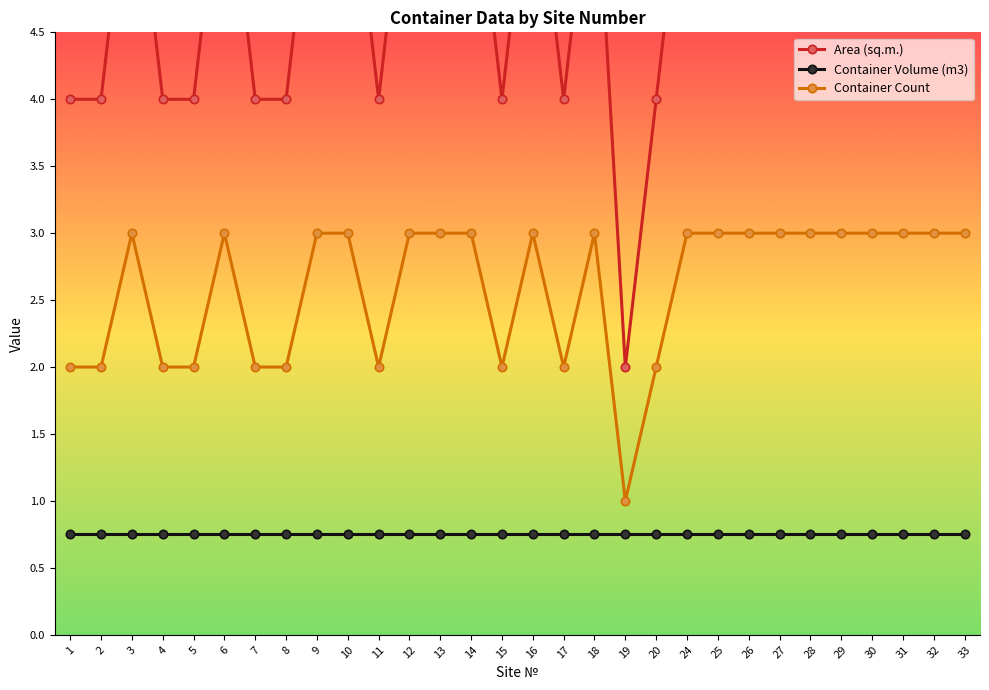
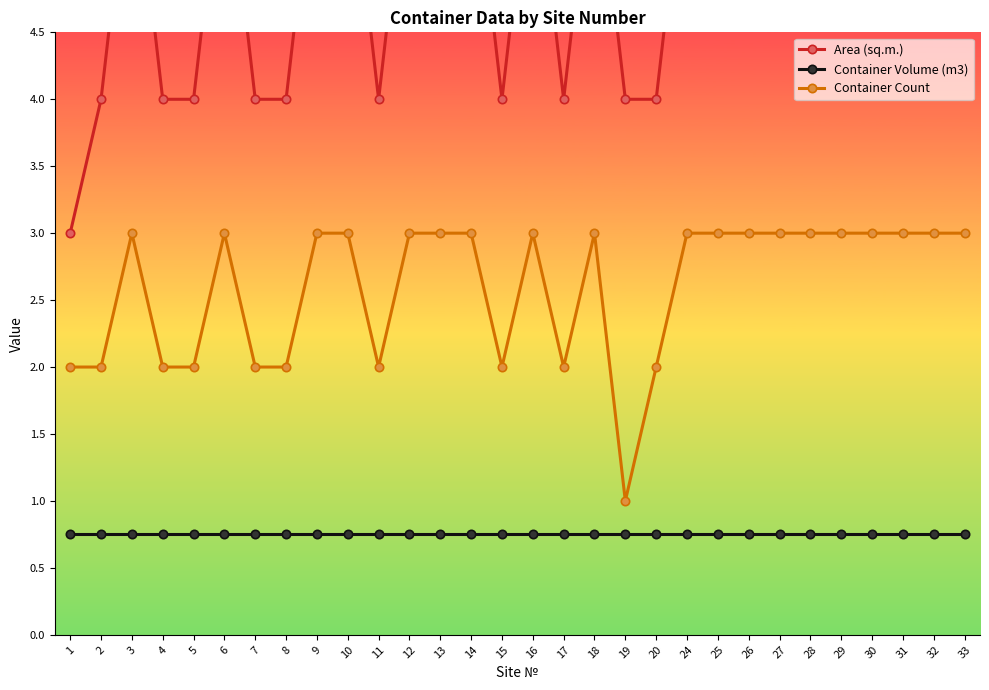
  {
    "Area (sq.m.)": {
-     "1": 4,
+     "1": 3,
      "2": 4,
      "4": 4,
      "5": 4,
      "7": 4,
      "8": 4,
      "11": 4,
      "15": 4,
      "17": 4,
-     "19": 2,
+     "19": 4,
      "20": 4
    },
    "Container Volume (m3)": {
      "1": 0.75,
      "2": 0.75,
      "3": 0.75,
      "4": 0.75,
      "5": 0.75,
      "6": 0.75,
      "7": 0.75,
      "8": 0.75,
      "9": 0.75,
      "10": 0.75,
      "11": 0.75,
      "12": 0.75,
      "13": 0.75,
      "14": 0.75,
      "15": 0.75,
      "16": 0.75,
      "17": 0.75,
      "18": 0.75,
      "19": 0.75,
      "20": 0.75,
      "24": 0.75,
      "25": 0.75,
      "26": 0.75,
      "27": 0.75,
      "28": 0.75,
      "29": 0.75,
      "30": 0.75,
      "31": 0.75,
      "32": 0.75,
      "33": 0.75
    },
    "Container Count": {
      "1": 2,
      "2": 2,
      "3": 3,
      "4": 2,
      "5": 2,
      "6": 3,
      "7": 2,
      "8": 2,
      "9": 3,
      "10": 3,
      "11": 2,
      "12": 3,
      "13": 3,
      "14": 3,
      "15": 2,
      "16": 3,
      "17": 2,
      "18": 3,
      "19": 1,
      "20": 2,
      "24": 3,
      "25": 3,
      "26": 3,
      "27": 3,
      "28": 3,
      "29": 3,
      "30": 3,
      "31": 3,
      "32": 3,
      "33": 3
    }
  }
